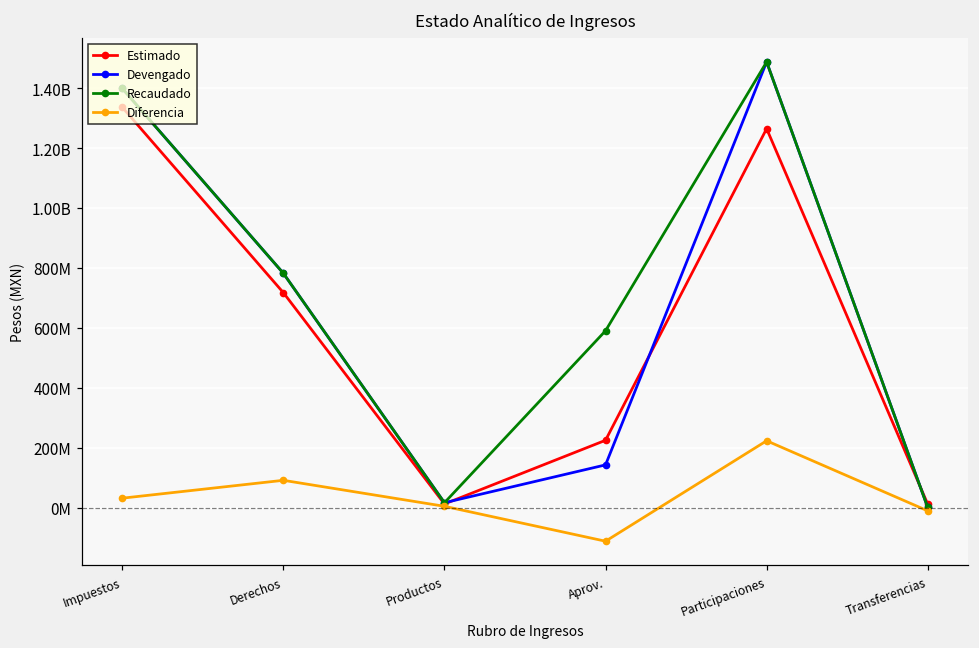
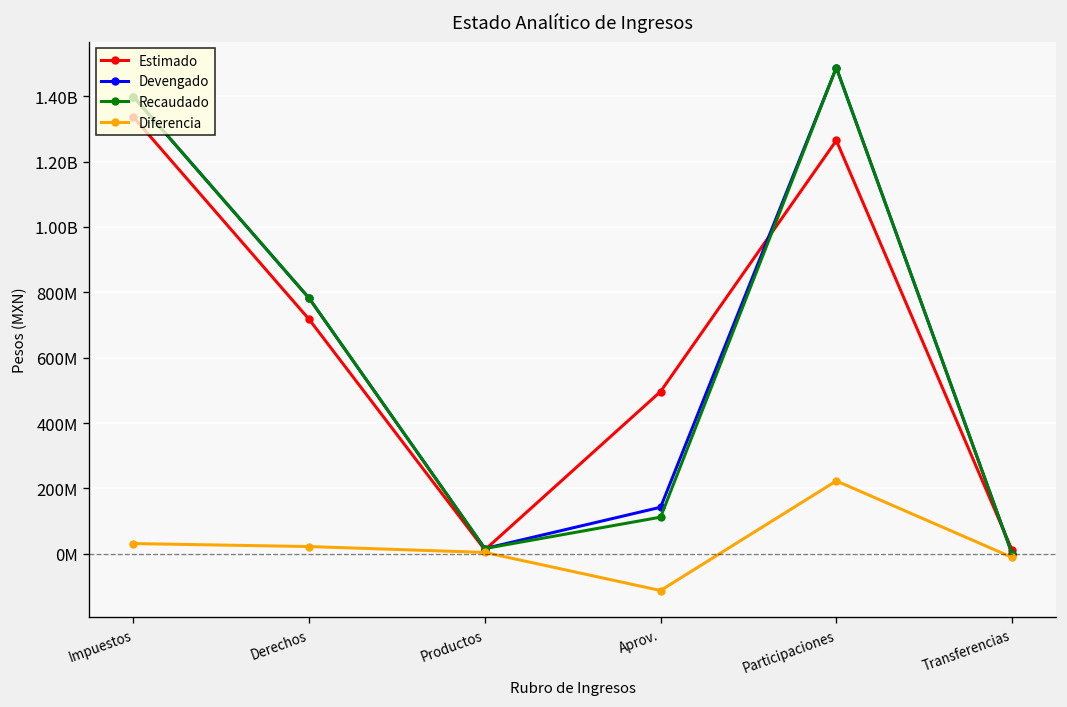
  {
    "Estimado": {
      "Derechos": 720000000,
-     "Aprov.": 220000000,
+     "Aprov.": 500000000,
      "Participaciones": 1260000000,
      "Transferencias": 10000000
    },
    "Devengado": {
      "Aprov.": 140000000
    },
    "Recaudado": {
-     "Aprov.": 590000000
+     "Aprov.": 110000000
    },
    "Diferencia": {
      "Impuestos": 30000000,
-     "Derechos": 90000000,
+     "Derechos": 20000000,
      "Aprov.": -110000000,
      "Participaciones": 220000000,
      "Transferencias": -10000000
    }
  }
